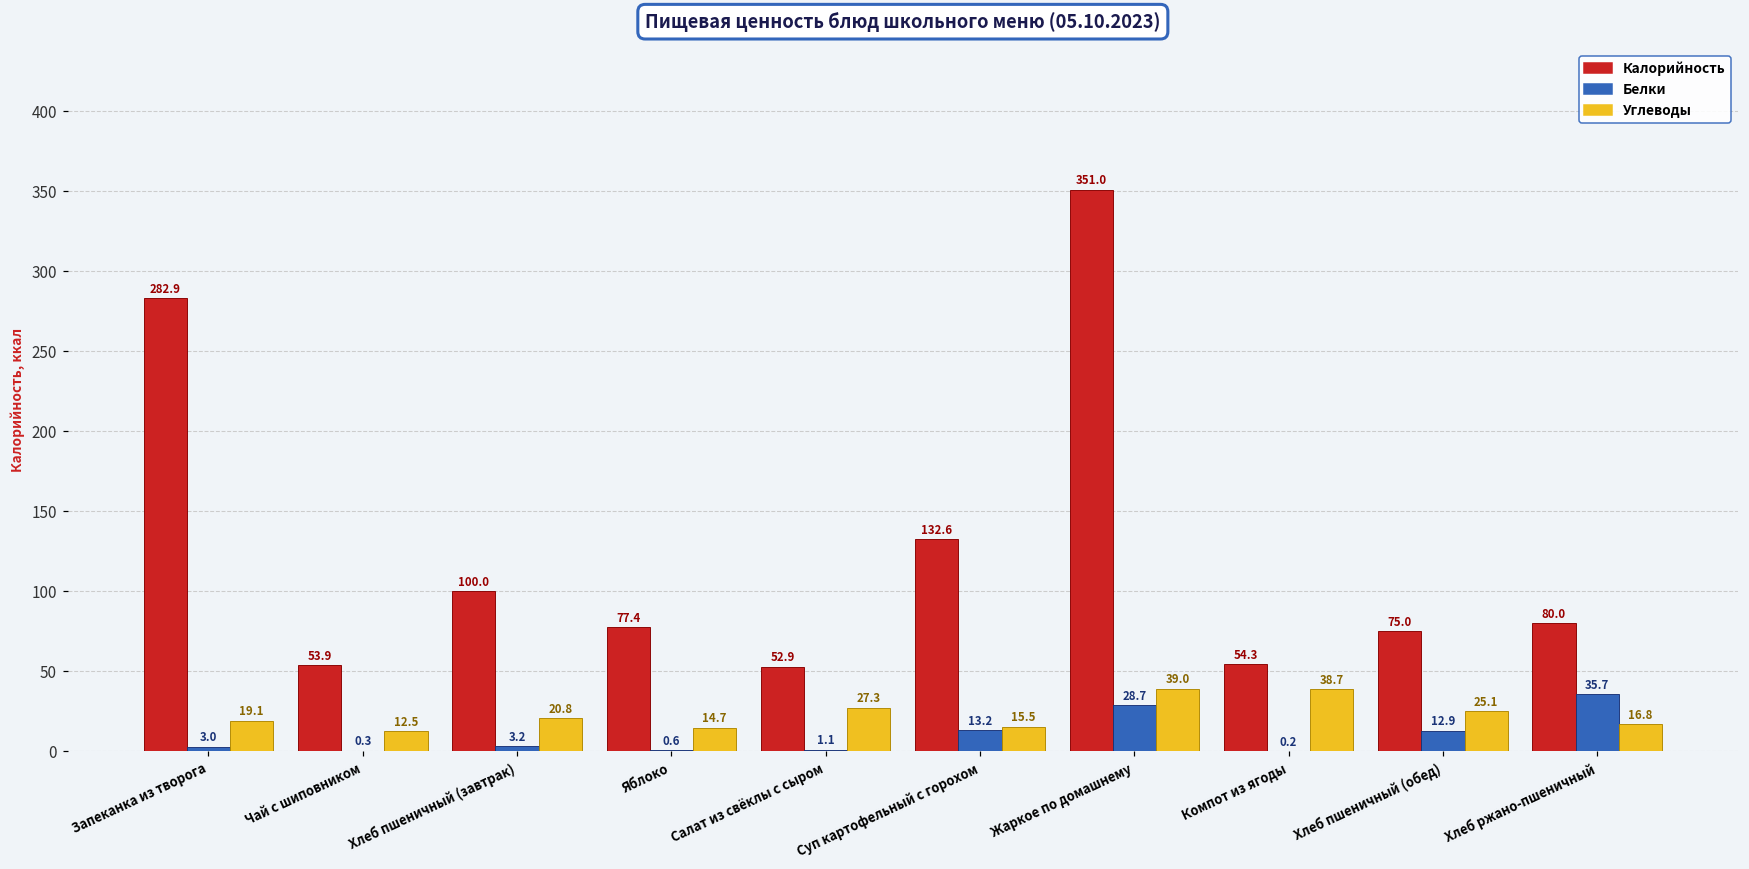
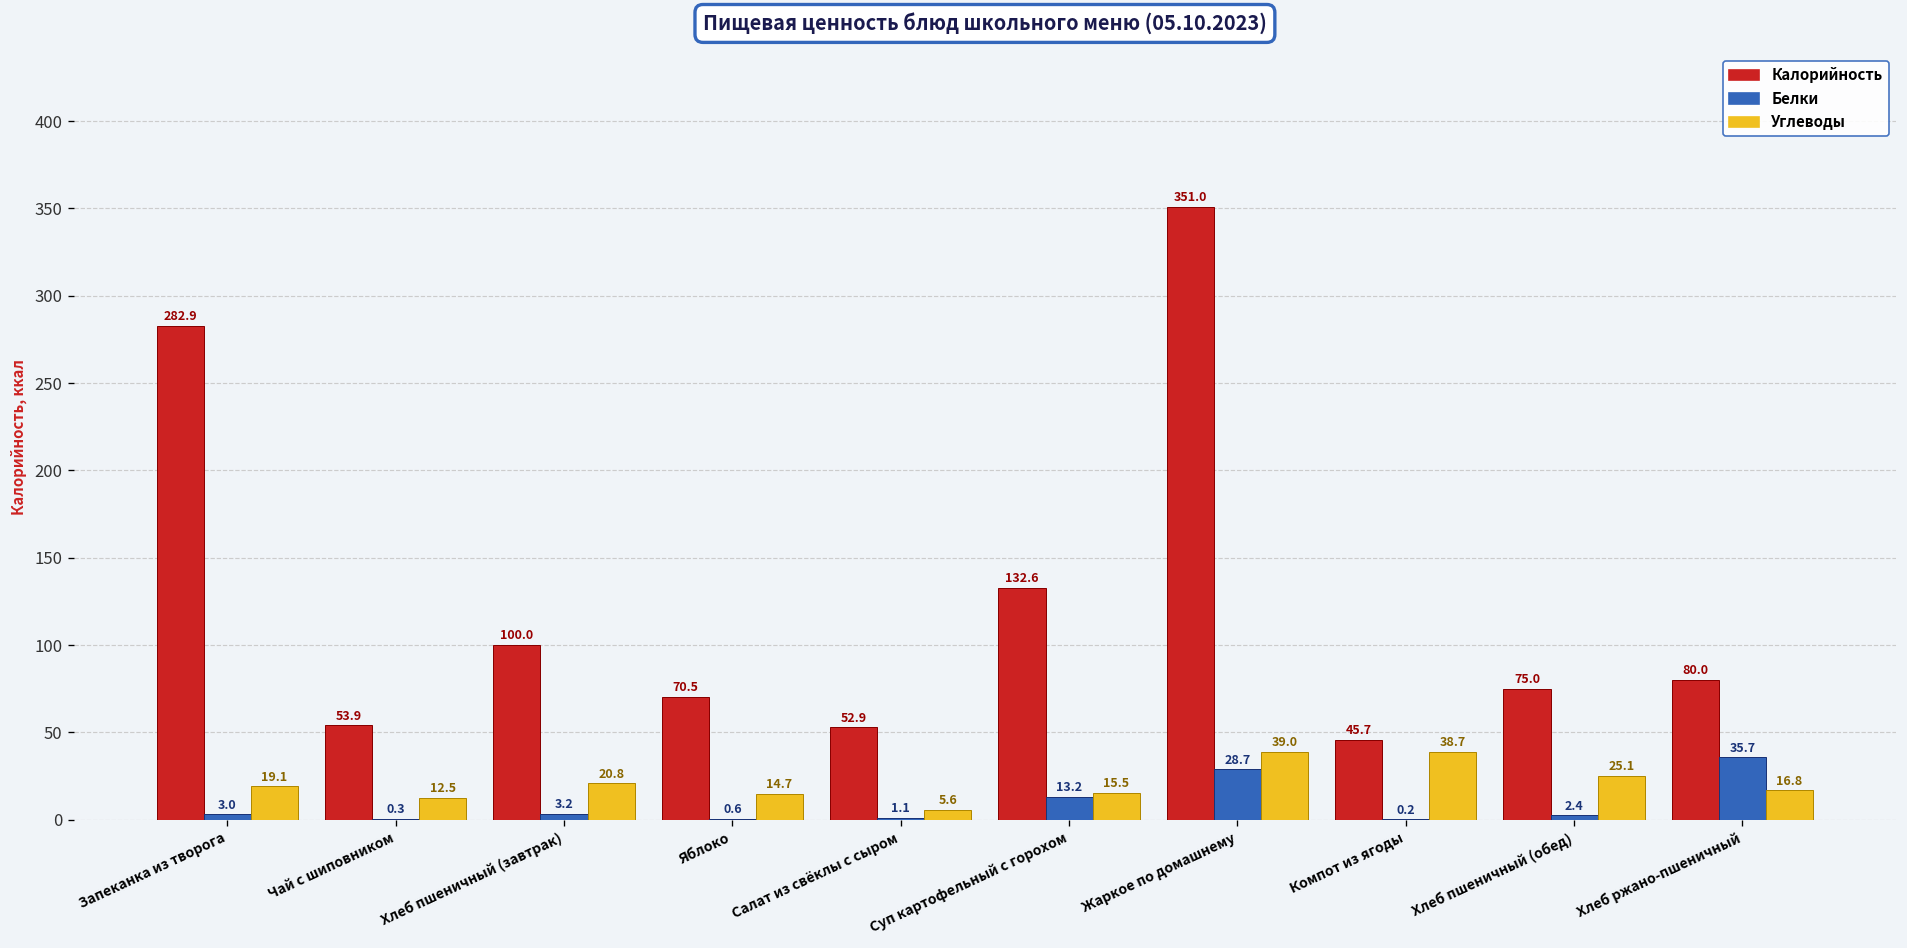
  {
    "Калорийность": {
      "Запеканка из творога": 282.9,
      "Чай с шиповником": 53.9,
      "Хлеб пшеничный (завтрак)": 100.0,
-     "Яблоко": 77.4,
+     "Яблоко": 70.5,
      "Салат из свёклы с сыром": 52.9,
      "Суп картофельный с горохом": 132.6,
      "Жаркое по домашнему": 351.0,
-     "Компот из ягоды": 54.3,
+     "Компот из ягоды": 45.7,
      "Хлеб пшеничный (обед)": 75.0,
      "Хлеб ржано-пшеничный": 80.0
    },
    "Белки": {
      "Запеканка из творога": 3.0,
      "Чай с шиповником": 0.3,
      "Хлеб пшеничный (завтрак)": 3.2,
      "Яблоко": 0.6,
      "Салат из свёклы с сыром": 1.1,
      "Суп картофельный с горохом": 13.2,
      "Жаркое по домашнему": 28.7,
      "Компот из ягоды": 0.2,
-     "Хлеб пшеничный (обед)": 12.9,
+     "Хлеб пшеничный (обед)": 2.4,
      "Хлеб ржано-пшеничный": 35.7
    },
    "Углеводы": {
      "Запеканка из творога": 19.1,
      "Чай с шиповником": 12.5,
      "Хлеб пшеничный (завтрак)": 20.8,
      "Яблоко": 14.7,
-     "Салат из свёклы с сыром": 27.3,
+     "Салат из свёклы с сыром": 5.6,
      "Суп картофельный с горохом": 15.5,
      "Жаркое по домашнему": 39.0,
      "Компот из ягоды": 38.7,
      "Хлеб пшеничный (обед)": 25.1,
      "Хлеб ржано-пшеничный": 16.8
    }
  }
